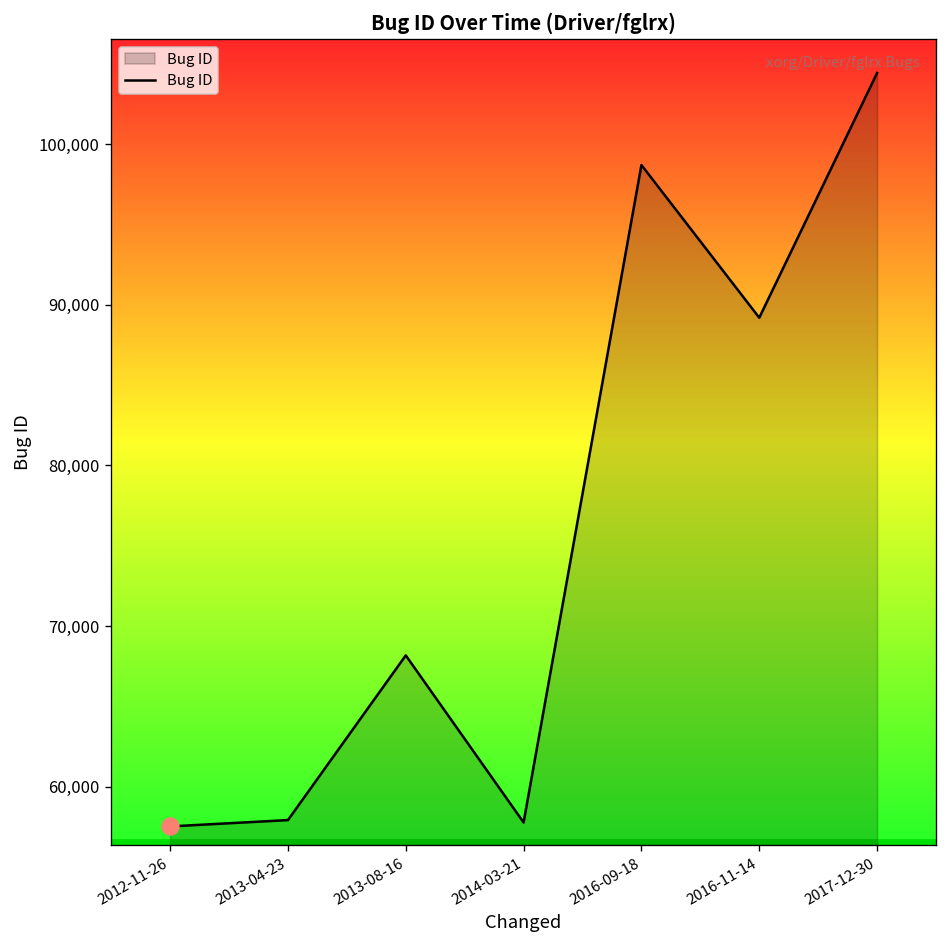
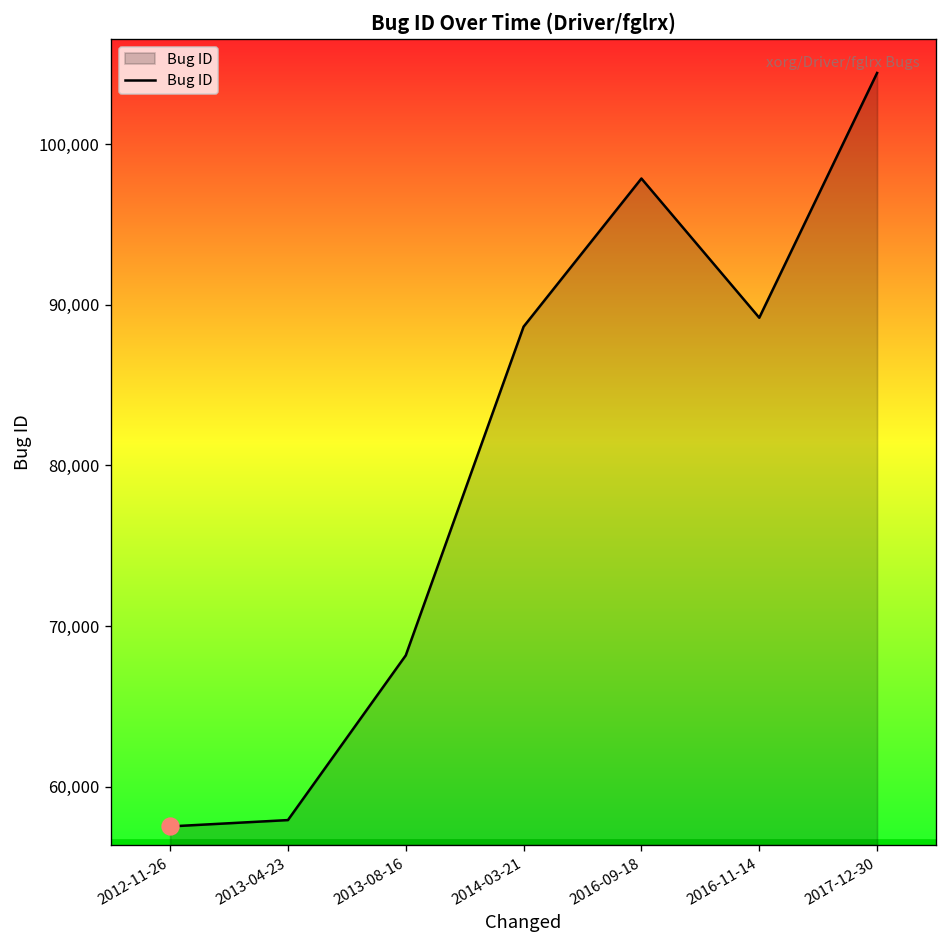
  {
    "Bug ID": {
      "2013-04-23": "57,900",
      "2013-08-16": "68,200",
-     "2014-03-21": "57,800",
-     "2016-09-18": "98,700",
+     "2014-03-21": "88,600",
+     "2016-09-18": "97,900",
      "2016-11-14": "89,200",
      "2017-12-30": "104,400"
    }
  }
